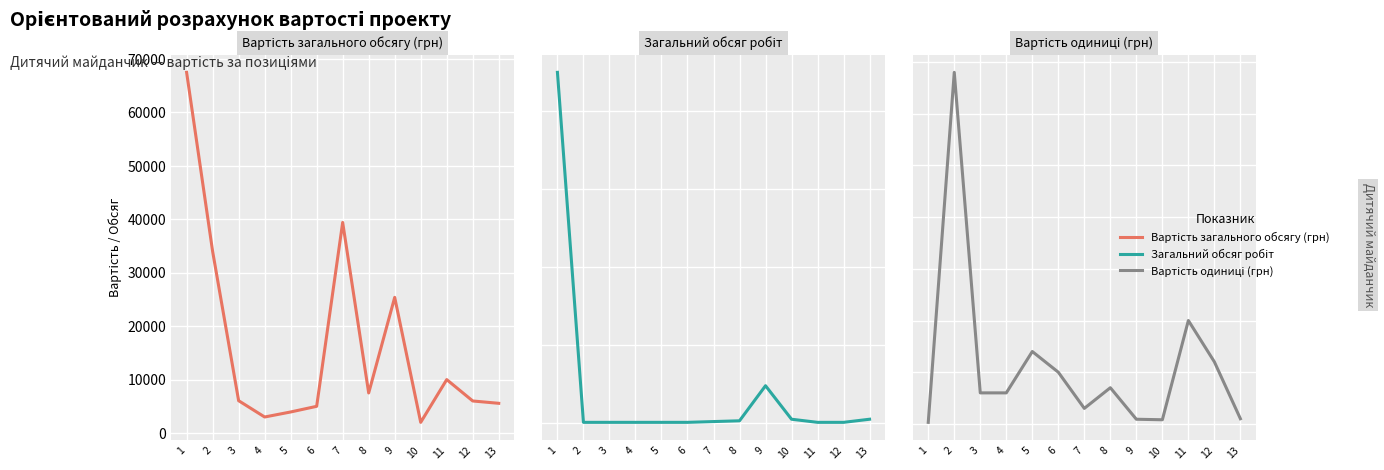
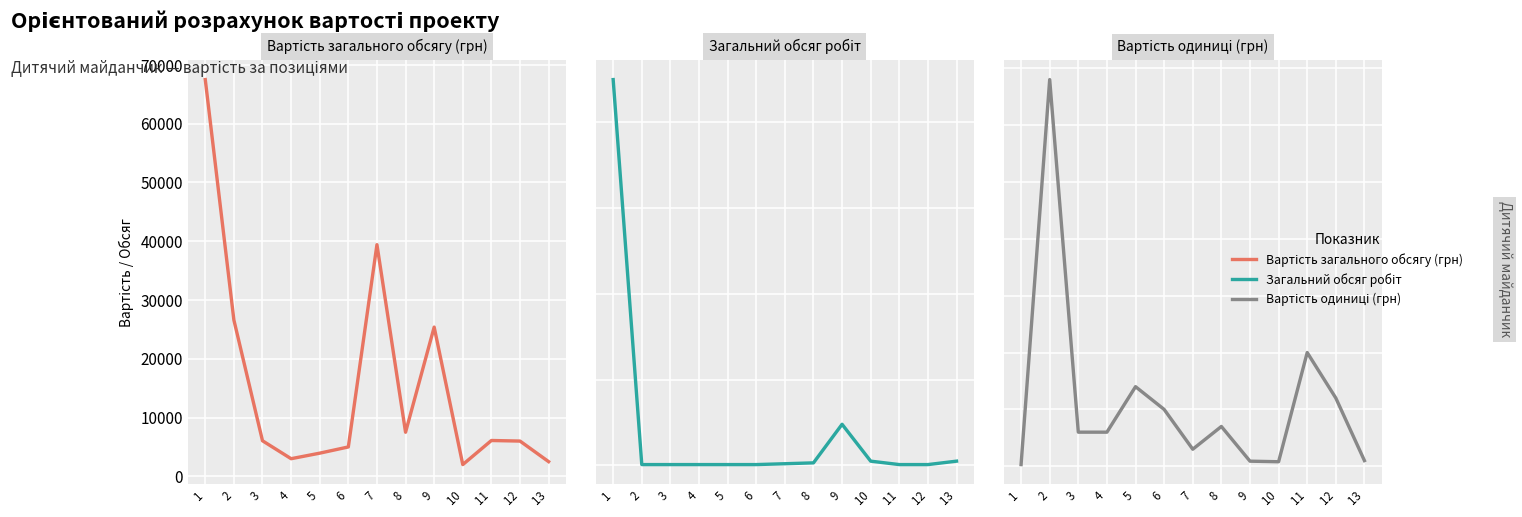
  {
    "Вартість загального обсягу (грн)": {
      "1": 68000,
-     "2": 34000,
+     "2": 27000,
      "3": 6000,
      "4": 3000,
      "5": 4000,
      "6": 5000,
      "7": 39000,
      "8": 8000,
      "9": 25000,
      "10": 2000,
-     "11": 10000,
+     "11": 6000,
      "12": 6000,
-     "13": 6000
+     "13": 3000
    }
  }
